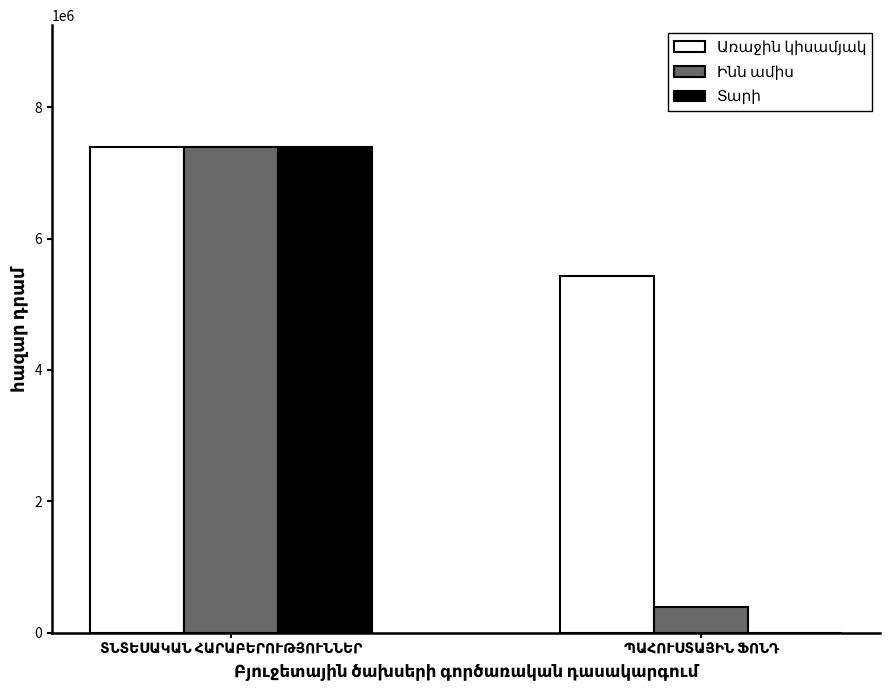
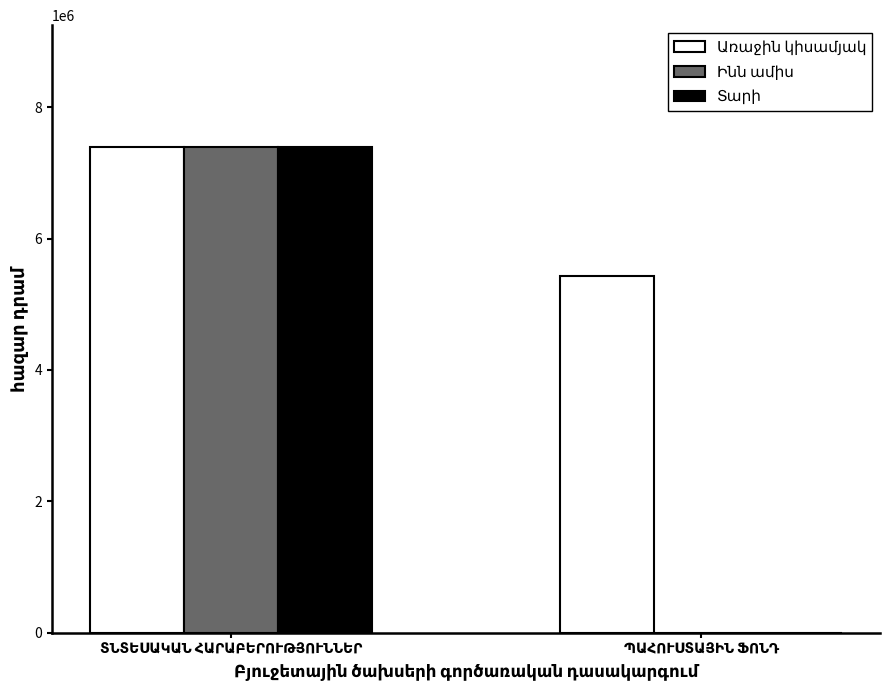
  {
    "Առաջին կիսամյակ": {
      "ՏՆՏԵՍԱԿԱՆ ՀԱՐԱԲԵՐՈՒԹՅՈՒՆՆԵՐ": 7400000,
      "ՊԱՀՈՒՍՏԱՅԻՆ ՖՈՆԴ": 5400000
    },
    "Ինն ամիս": {
      "ՏՆՏԵՍԱԿԱՆ ՀԱՐԱԲԵՐՈՒԹՅՈՒՆՆԵՐ": 7400000,
-     "ՊԱՀՈՒՍՏԱՅԻՆ ՖՈՆԴ": 400000
+     "ՊԱՀՈՒՍՏԱՅԻՆ ՖՈՆԴ": 0
    },
    "Տարի": {
      "ՏՆՏԵՍԱԿԱՆ ՀԱՐԱԲԵՐՈՒԹՅՈՒՆՆԵՐ": 7400000,
      "ՊԱՀՈՒՍՏԱՅԻՆ ՖՈՆԴ": 0
    }
  }
